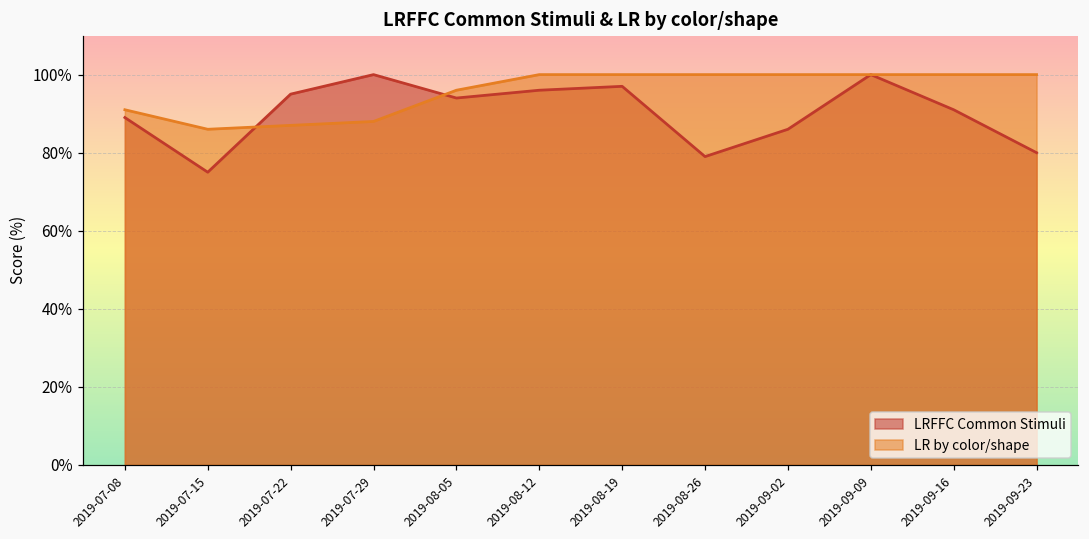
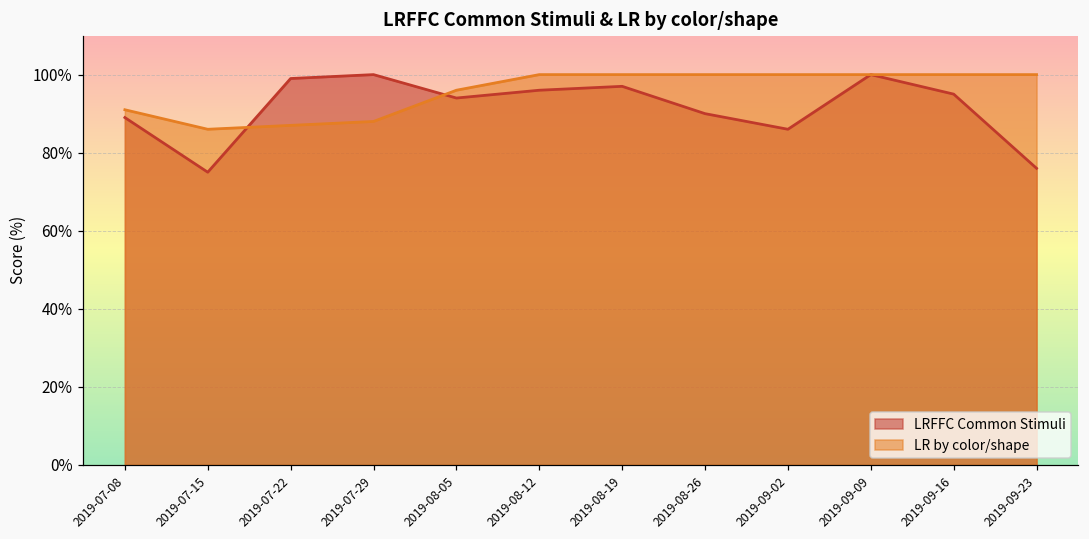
  {
    "LRFFC Common Stimuli": {
      "2019-07-08": "89%",
      "2019-07-15": "75%",
-     "2019-07-22": "95%",
+     "2019-07-22": "99%",
      "2019-07-29": "100%",
      "2019-08-05": "94%",
      "2019-08-12": "96%",
      "2019-08-19": "97%",
-     "2019-08-26": "79%",
+     "2019-08-26": "90%",
      "2019-09-02": "86%",
-     "2019-09-16": "91%",
-     "2019-09-23": "80%"
+     "2019-09-16": "95%",
+     "2019-09-23": "76%"
    },
    "LR by color/shape": {
      "2019-07-08": "91%",
      "2019-07-15": "86%",
      "2019-07-22": "87%",
      "2019-07-29": "88%",
      "2019-08-05": "96%",
      "2019-08-12": "100%",
      "2019-08-19": "100%",
      "2019-08-26": "100%",
      "2019-09-02": "100%",
      "2019-09-16": "100%",
      "2019-09-23": "100%"
    }
  }
